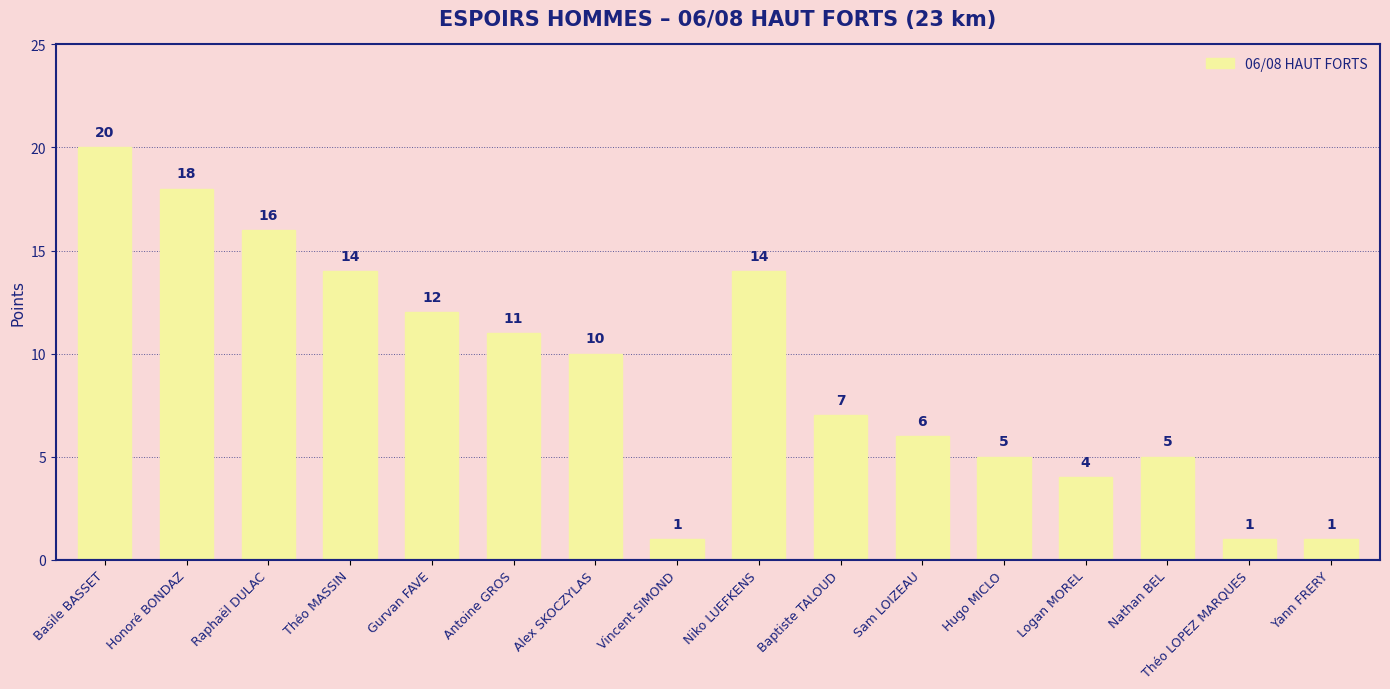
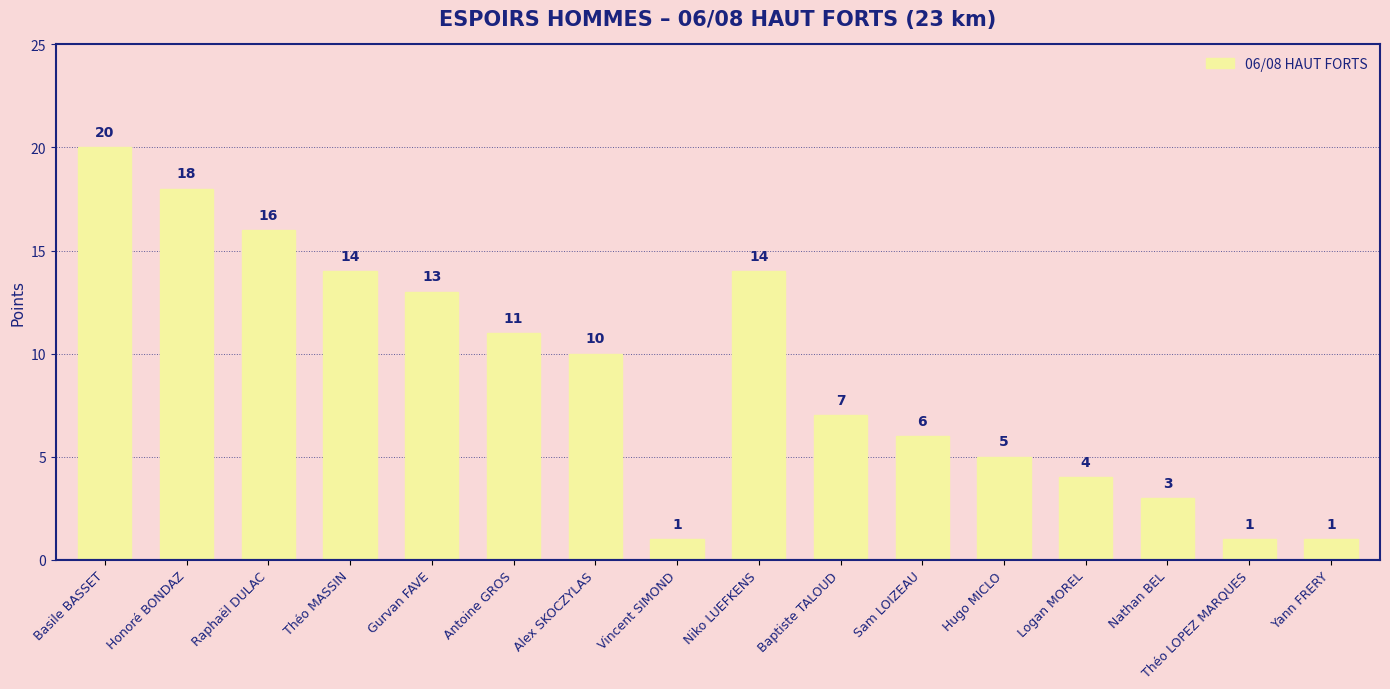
  {
    "Basile BASSET": 20,
    "Honoré BONDAZ": 18,
    "Raphaël DULAC": 16,
    "Théo MASSIN": 14,
-   "Gurvan FAVE": 12,
+   "Gurvan FAVE": 13,
    "Antoine GROS": 11,
    "Alex SKOCZYLAS": 10,
    "Vincent SIMOND": 1,
    "Niko LUEFKENS": 14,
    "Baptiste TALOUD": 7,
    "Sam LOIZEAU": 6,
    "Hugo MICLO": 5,
    "Logan MOREL": 4,
-   "Nathan BEL": 5,
+   "Nathan BEL": 3,
    "Théo LOPEZ MARQUES": 1,
    "Yann FRERY": 1
  }
